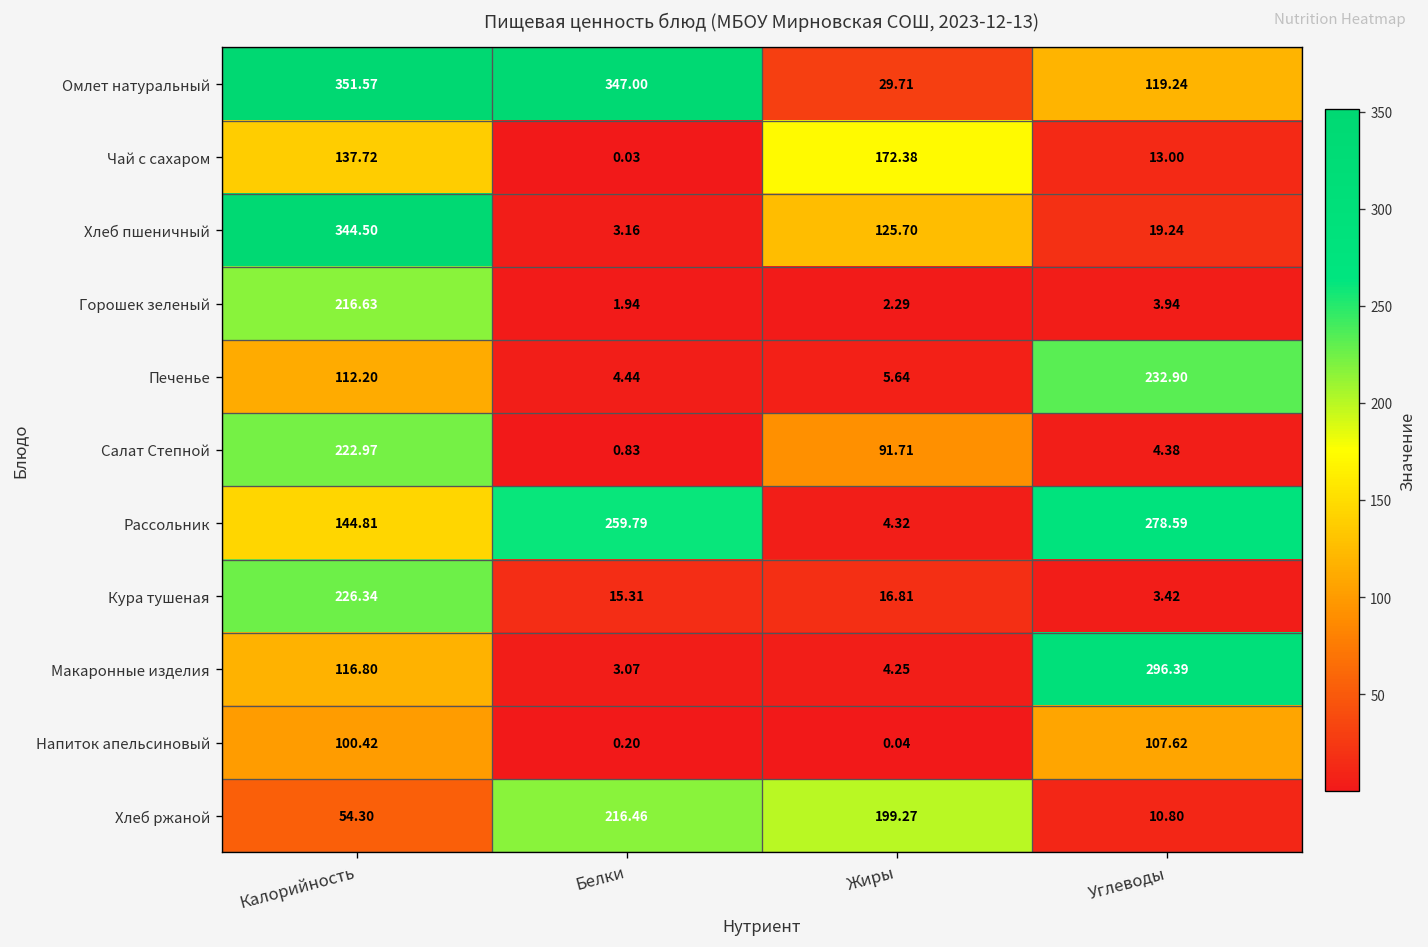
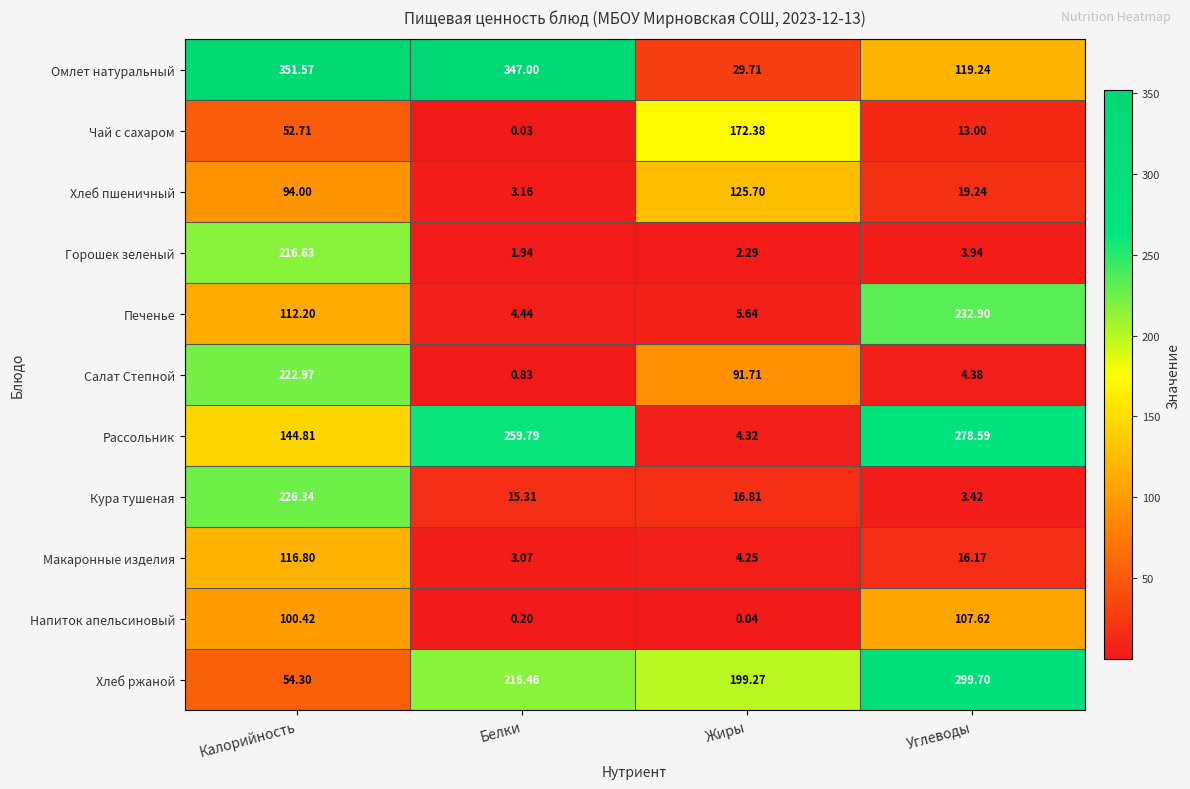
  {
    "Омлет натуральный": {
      "Калорийность": 351.57,
      "Белки": 347.00,
      "Жиры": 29.71,
      "Углеводы": 119.24
    },
    "Чай с сахаром": {
-     "Калорийность": 137.72,
+     "Калорийность": 52.71,
      "Белки": 0.03,
      "Жиры": 172.38,
      "Углеводы": 13.00
    },
    "Хлеб пшеничный": {
-     "Калорийность": 344.50,
+     "Калорийность": 94.00,
      "Белки": 3.16,
      "Жиры": 125.70,
      "Углеводы": 19.24
    },
    "Горошек зеленый": {
      "Калорийность": 216.63,
      "Белки": 1.94,
      "Жиры": 2.29,
      "Углеводы": 3.94
    },
    "Печенье": {
      "Калорийность": 112.20,
      "Белки": 4.44,
      "Жиры": 5.64,
      "Углеводы": 232.90
    },
    "Салат Степной": {
      "Калорийность": 222.97,
      "Белки": 0.83,
      "Жиры": 91.71,
      "Углеводы": 4.38
    },
    "Рассольник": {
      "Калорийность": 144.81,
      "Белки": 259.79,
      "Жиры": 4.32,
      "Углеводы": 278.59
    },
    "Кура тушеная": {
      "Калорийность": 226.34,
      "Белки": 15.31,
      "Жиры": 16.81,
      "Углеводы": 3.42
    },
    "Макаронные изделия": {
      "Калорийность": 116.80,
      "Белки": 3.07,
      "Жиры": 4.25,
-     "Углеводы": 296.39
+     "Углеводы": 16.17
    },
    "Напиток апельсиновый": {
      "Калорийность": 100.42,
      "Белки": 0.20,
      "Жиры": 0.04,
      "Углеводы": 107.62
    },
    "Хлеб ржаной": {
      "Калорийность": 54.30,
      "Белки": 216.46,
      "Жиры": 199.27,
-     "Углеводы": 10.80
+     "Углеводы": 299.70
    }
  }
